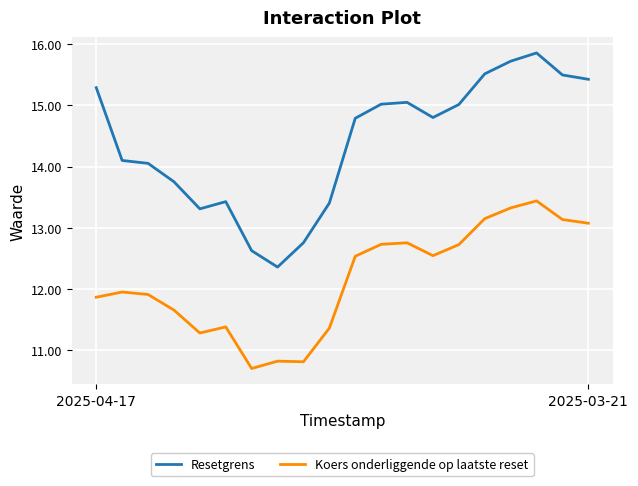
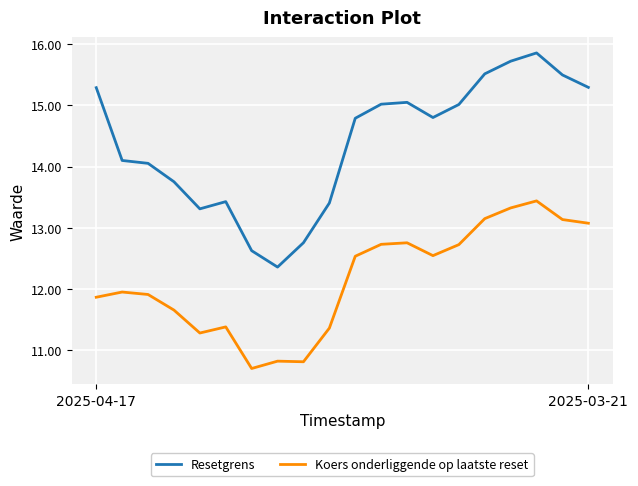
  {
    "Resetgrens": {
      "2025-04-17": 15.3,
-     "2025-03-21": 15.4
+     "2025-03-21": 15.3
    },
    "Koers onderliggende op laatste reset": {
      "2025-04-17": 11.9,
      "2025-03-21": 13.1
    }
  }
